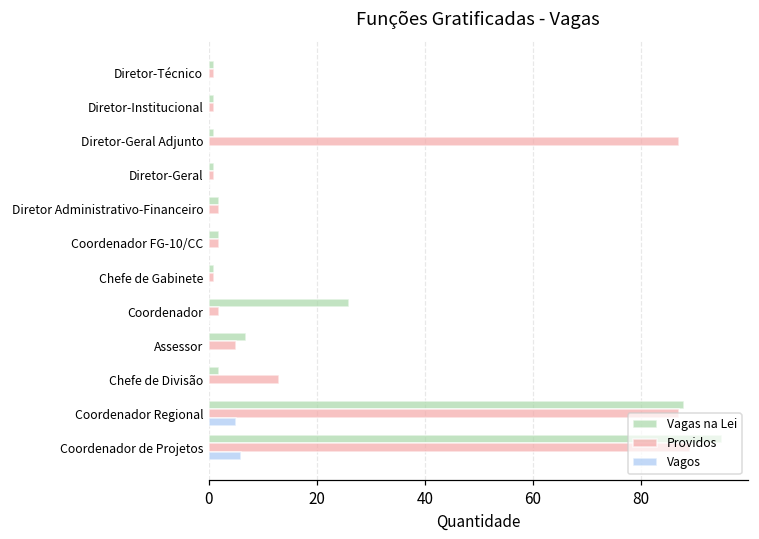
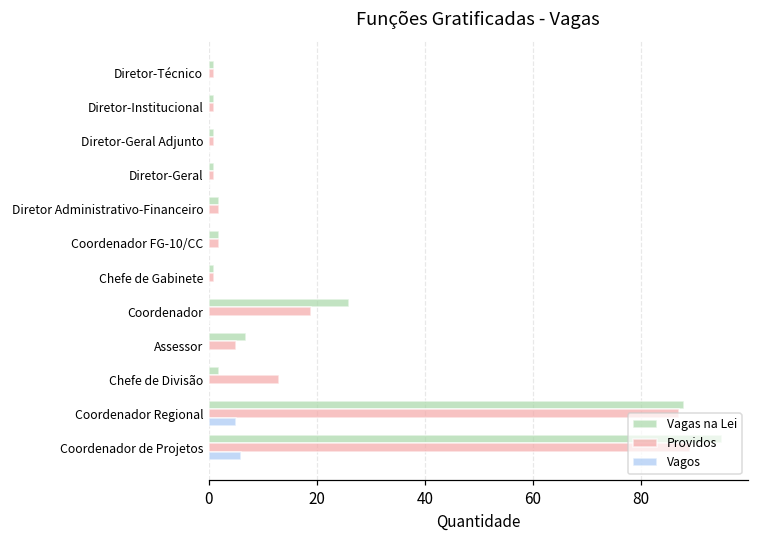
  {
    "Vagas na Lei": {
      "Diretor-Técnico": 1,
      "Diretor-Institucional": 1,
      "Diretor-Geral Adjunto": 1,
      "Diretor-Geral": 1,
      "Diretor Administrativo-Financeiro": 2,
      "Coordenador FG-10/CC": 2,
      "Chefe de Gabinete": 1,
      "Coordenador": 26,
      "Assessor": 7,
      "Chefe de Divisão": 2,
      "Coordenador Regional": 88
    },
    "Providos": {
      "Diretor-Técnico": 1,
      "Diretor-Institucional": 1,
-     "Diretor-Geral Adjunto": 87,
+     "Diretor-Geral Adjunto": 1,
      "Diretor-Geral": 1,
      "Diretor Administrativo-Financeiro": 2,
      "Coordenador FG-10/CC": 2,
      "Chefe de Gabinete": 1,
-     "Coordenador": 2,
+     "Coordenador": 19,
      "Assessor": 5,
      "Chefe de Divisão": 13,
      "Coordenador Regional": 87
    },
    "Vagos": {
      "Diretor-Técnico": 0,
      "Diretor-Institucional": 0,
      "Diretor-Geral Adjunto": 0,
      "Diretor-Geral": 0,
      "Diretor Administrativo-Financeiro": 0,
      "Coordenador FG-10/CC": 0,
      "Chefe de Gabinete": 0,
      "Coordenador": 0,
      "Assessor": 0,
      "Chefe de Divisão": 0,
      "Coordenador Regional": 5,
      "Coordenador de Projetos": 6
    }
  }
